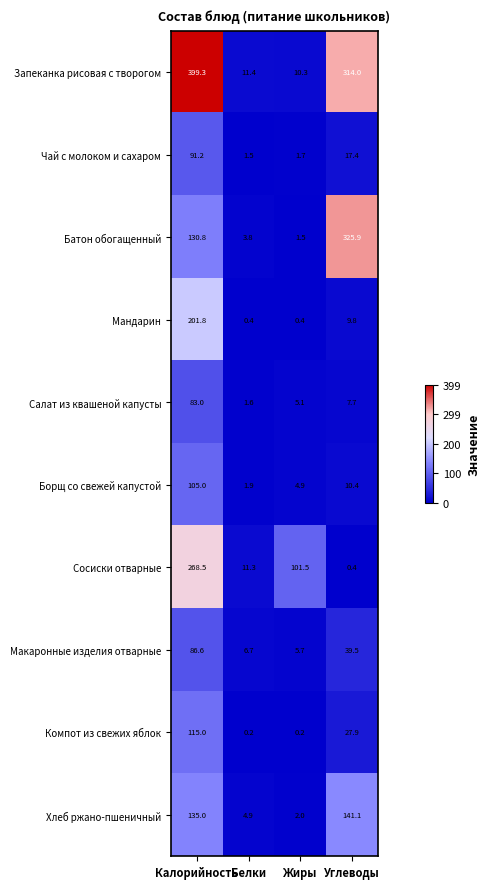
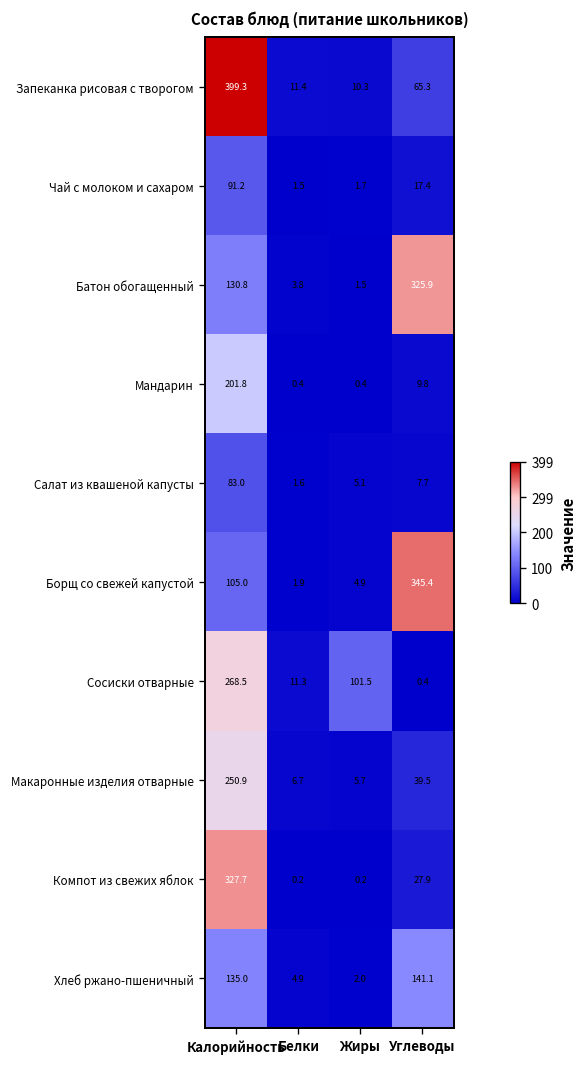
  {
    "Запеканка рисовая с творогом": {
      "Калорийность": 399.3,
      "Жиры": 10.3,
-     "Углеводы": 314.0
+     "Углеводы": 65.3
    },
    "Чай с молоком и сахаром": {
      "Калорийность": 91.2,
      "Жиры": 1.7,
      "Углеводы": 17.4
    },
    "Батон обогащенный": {
      "Калорийность": 130.8,
      "Жиры": 1.5,
      "Углеводы": 325.9
    },
    "Мандарин": {
      "Калорийность": 201.8,
      "Жиры": 0.4,
      "Углеводы": 9.8
    },
    "Салат из квашеной капусты": {
      "Калорийность": 83.0,
      "Жиры": 5.1,
      "Углеводы": 7.7
    },
    "Борщ со свежей капустой": {
      "Калорийность": 105.0,
      "Жиры": 4.9,
-     "Углеводы": 10.4
+     "Углеводы": 345.4
    },
    "Сосиски отварные": {
      "Калорийность": 268.5,
      "Жиры": 101.5,
      "Углеводы": 0.4
    },
    "Макаронные изделия отварные": {
-     "Калорийность": 86.6,
+     "Калорийность": 250.9,
      "Жиры": 5.7,
      "Углеводы": 39.5
    },
    "Компот из свежих яблок": {
-     "Калорийность": 115.0,
+     "Калорийность": 327.7,
      "Жиры": 0.2,
      "Углеводы": 27.9
    },
    "Хлеб ржано-пшеничный": {
      "Калорийность": 135.0,
      "Жиры": 2.0,
      "Углеводы": 141.1
    }
  }
